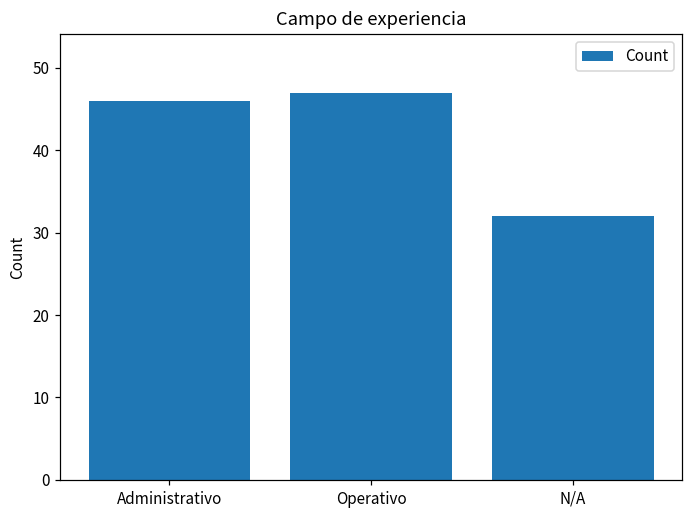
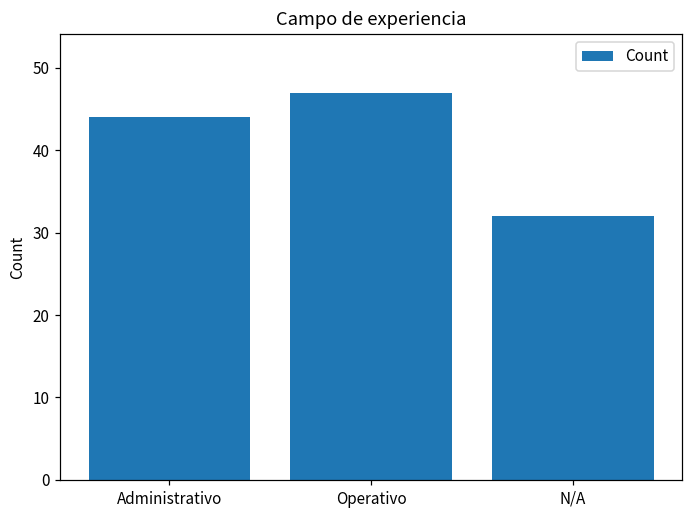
  {
-   "Administrativo": 46,
+   "Administrativo": 44,
    "Operativo": 47,
    "N/A": 32
  }
